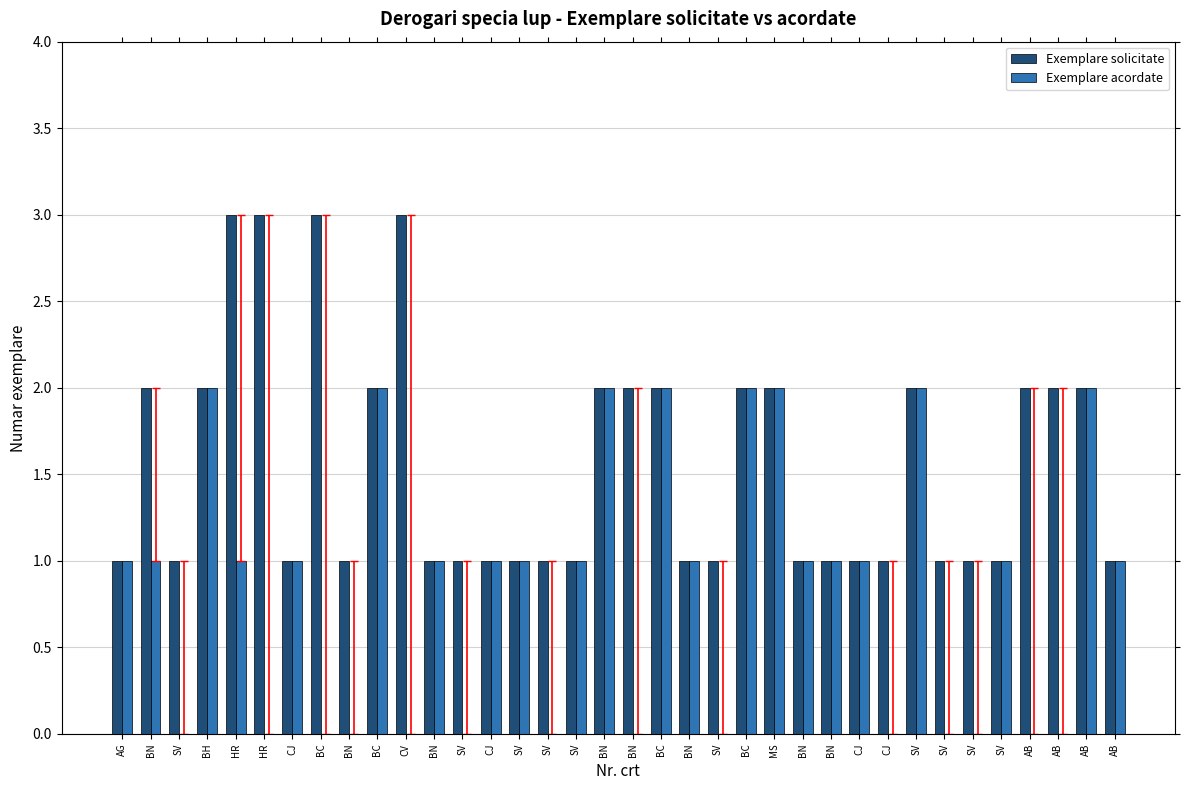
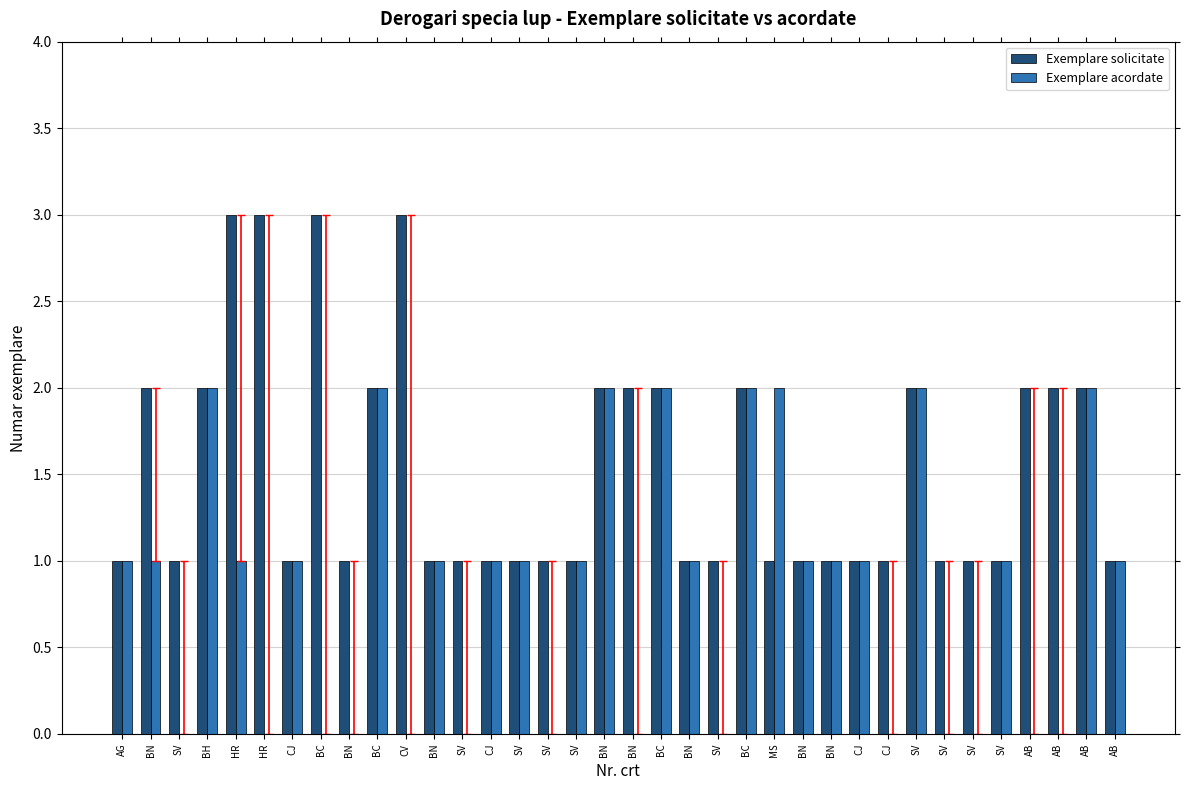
  {
    "Exemplare solicitate": {
      "AG": 1,
      "BH": 2,
      "CV": 3,
-     "MS": 2
+     "MS": 1
    },
    "Exemplare acordate": {
      "AG": 1,
      "BH": 2,
      "CV": 0,
      "MS": 2
    }
  }
